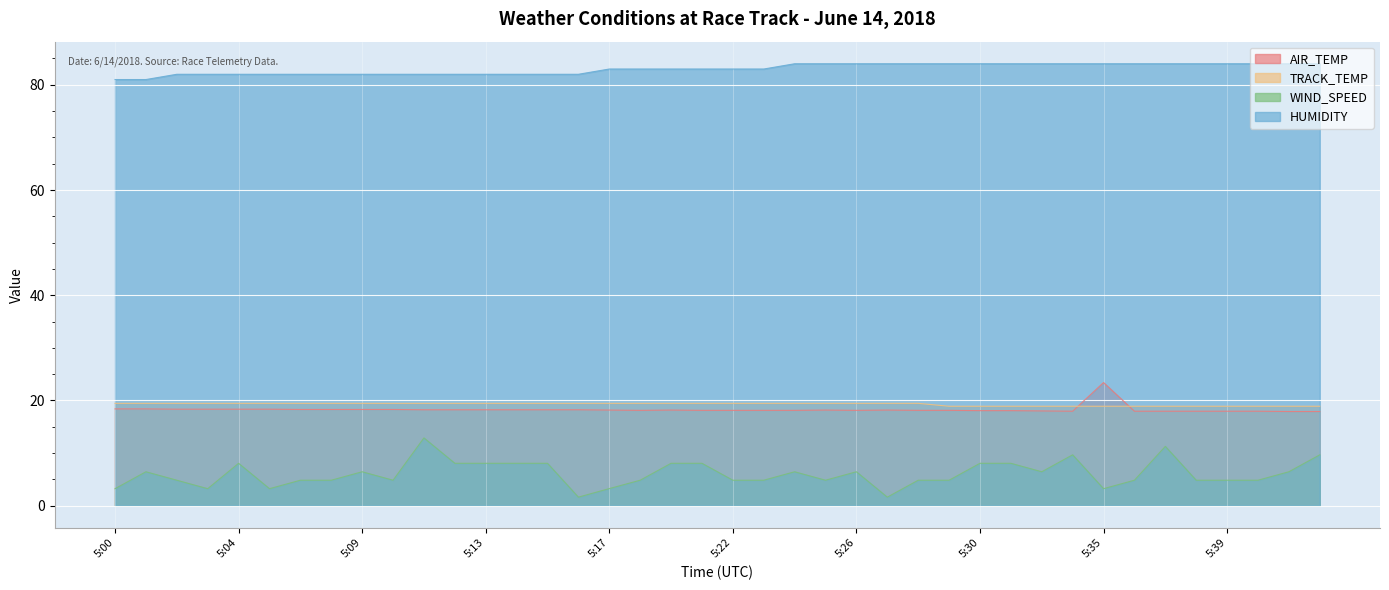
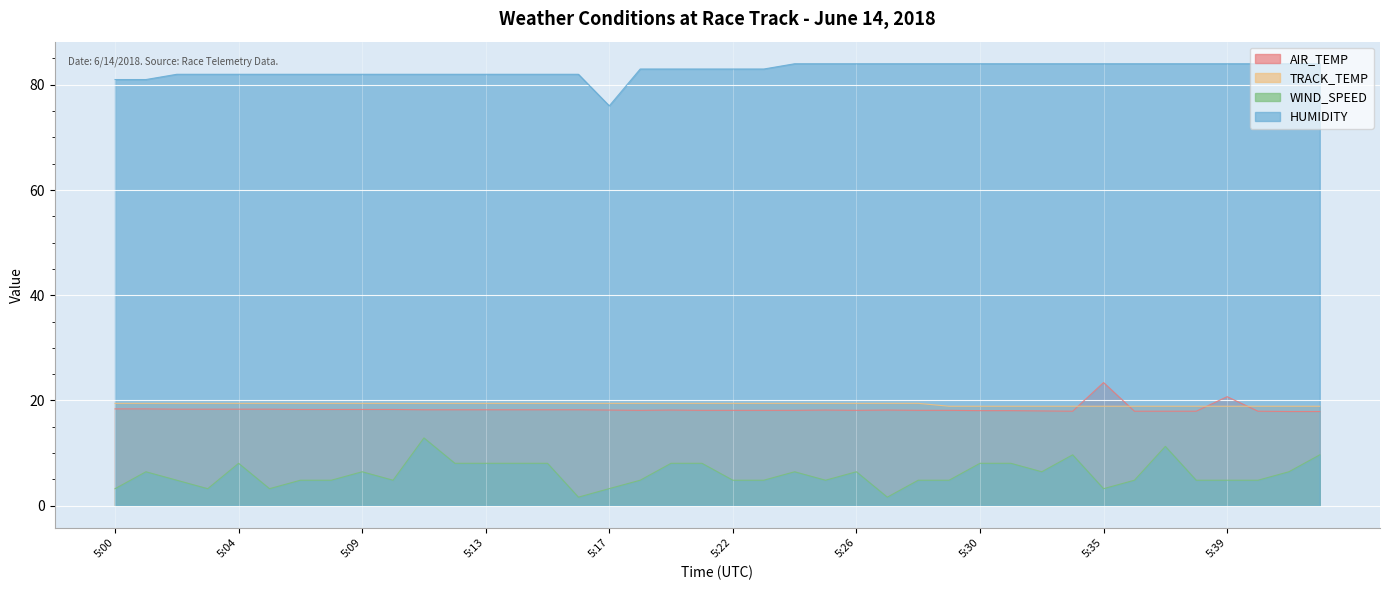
  {
    "AIR_TEMP": {
      "5:00": 18,
      "5:04": 18,
      "5:09": 18,
      "5:13": 18,
      "5:17": 18,
      "5:22": 18,
      "5:26": 18,
      "5:30": 18,
      "5:35": 23,
-     "5:39": 18
+     "5:39": 21
    },
    "TRACK_TEMP": {
      "5:00": 19,
      "5:04": 19,
      "5:09": 19,
      "5:13": 19,
      "5:17": 19,
      "5:22": 19,
      "5:26": 19,
      "5:30": 19,
      "5:35": 19,
      "5:39": 19
    },
    "WIND_SPEED": {
      "5:00": 3,
      "5:04": 8,
      "5:09": 6,
      "5:13": 8,
      "5:17": 3,
      "5:22": 5,
      "5:26": 6,
      "5:30": 8,
      "5:35": 3,
      "5:39": 5
    },
    "HUMIDITY": {
      "5:00": 81,
      "5:09": 82,
      "5:13": 82,
-     "5:17": 83,
+     "5:17": 76,
      "5:22": 83,
      "5:26": 84,
      "5:30": 84,
      "5:35": 84,
      "5:39": 84
    }
  }
